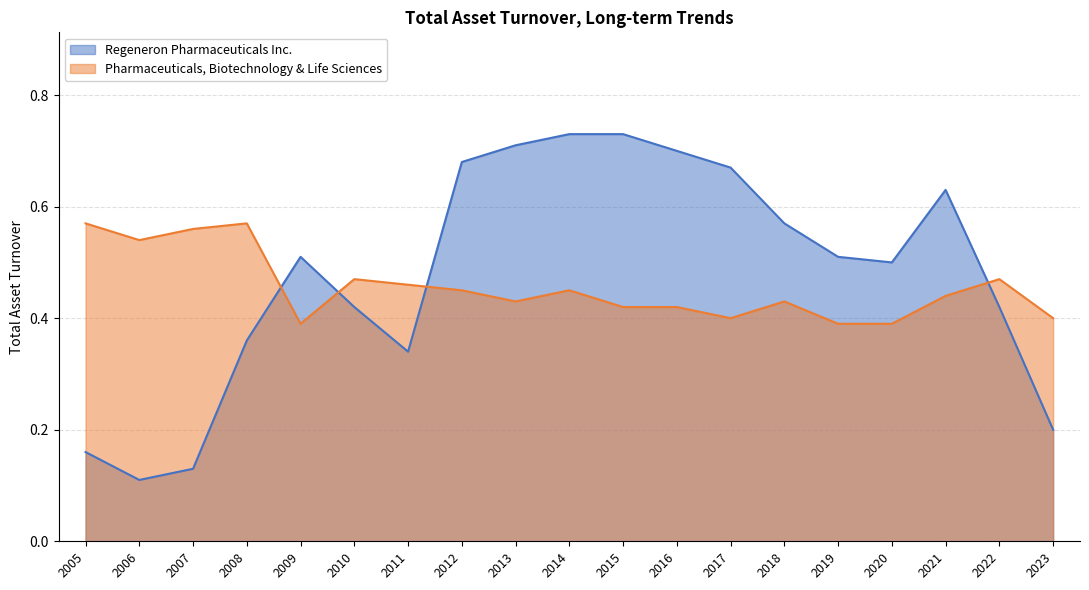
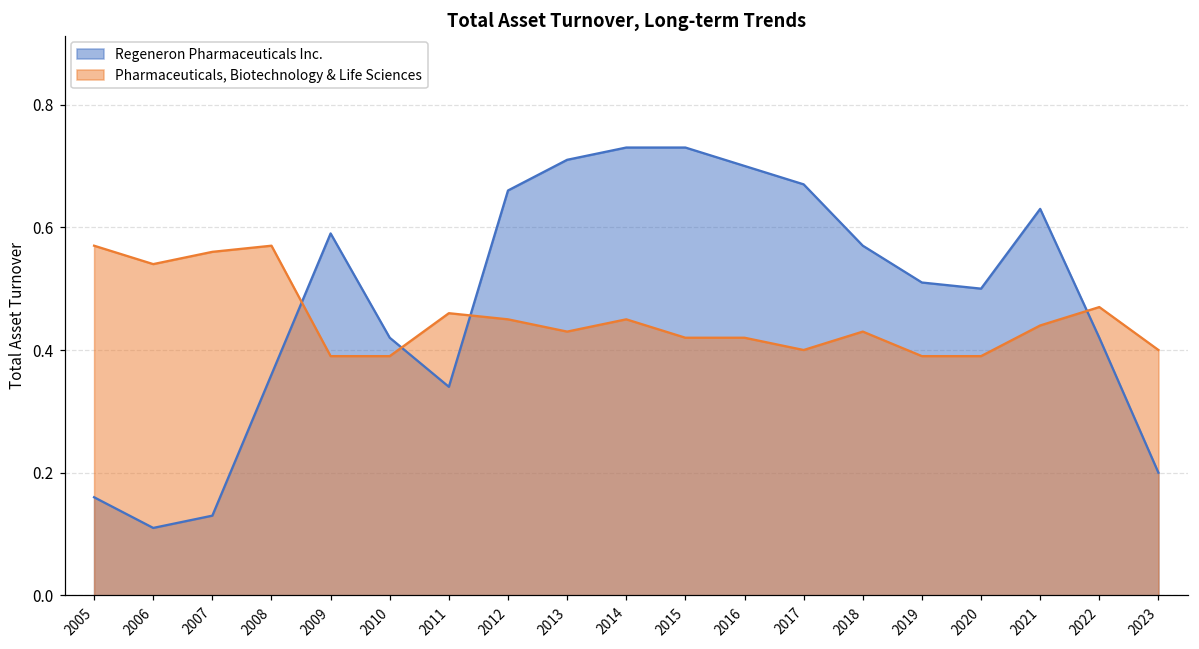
  {
    "Regeneron Pharmaceuticals Inc.": {
      "2005": 0.16,
      "2006": 0.11,
      "2007": 0.13,
      "2008": 0.36,
-     "2009": 0.51,
+     "2009": 0.59,
      "2010": 0.42,
      "2011": 0.34,
-     "2012": 0.68,
+     "2012": 0.66,
      "2013": 0.71,
      "2014": 0.73,
      "2015": 0.73,
      "2016": 0.70,
      "2017": 0.67,
      "2018": 0.57,
      "2019": 0.51,
      "2020": 0.50,
      "2021": 0.63,
      "2022": 0.42,
      "2023": 0.20
    },
    "Pharmaceuticals, Biotechnology & Life Sciences": {
      "2005": 0.57,
      "2006": 0.54,
      "2007": 0.56,
      "2008": 0.57,
      "2009": 0.39,
-     "2010": 0.47,
+     "2010": 0.39,
      "2011": 0.46,
      "2012": 0.45,
      "2013": 0.43,
      "2014": 0.45,
      "2015": 0.42,
      "2016": 0.42,
      "2017": 0.40,
      "2018": 0.43,
      "2019": 0.39,
      "2020": 0.39,
      "2021": 0.44,
      "2022": 0.47,
      "2023": 0.40
    }
  }
